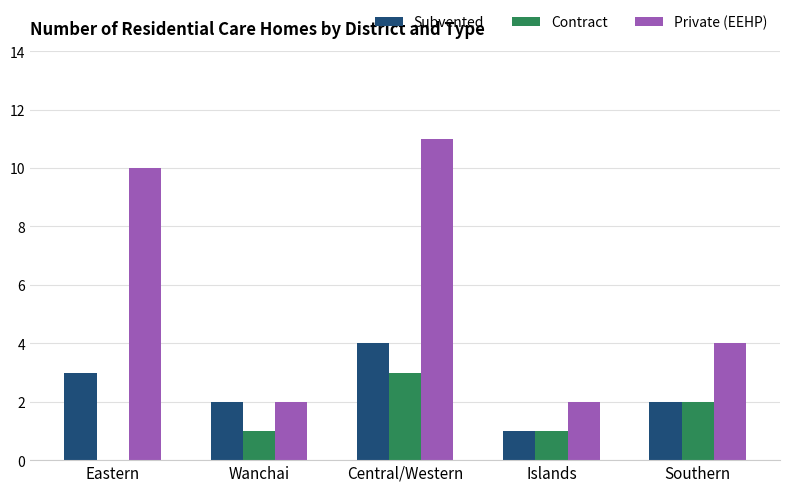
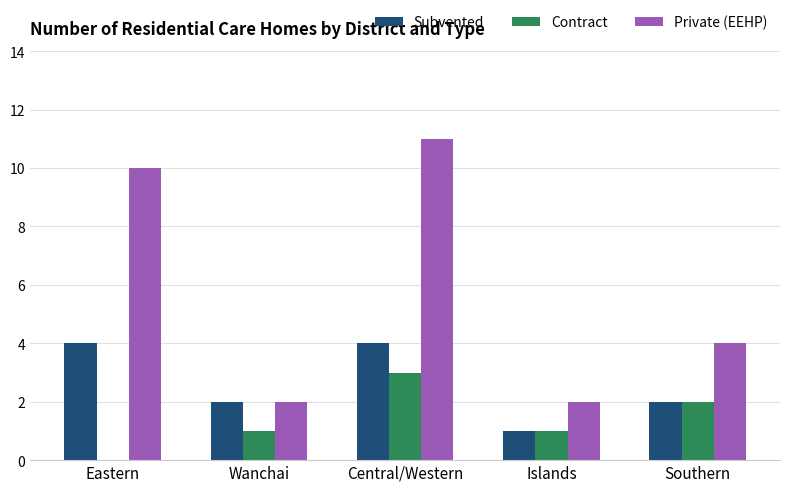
  {
    "Subvented": {
-     "Eastern": 3,
+     "Eastern": 4,
      "Wanchai": 2,
      "Central/Western": 4,
      "Islands": 1,
      "Southern": 2
    },
    "Contract": {
      "Eastern": 0,
      "Wanchai": 1,
      "Central/Western": 3,
      "Islands": 1,
      "Southern": 2
    },
    "Private (EEHP)": {
      "Eastern": 10,
      "Wanchai": 2,
      "Central/Western": 11,
      "Islands": 2,
      "Southern": 4
    }
  }
